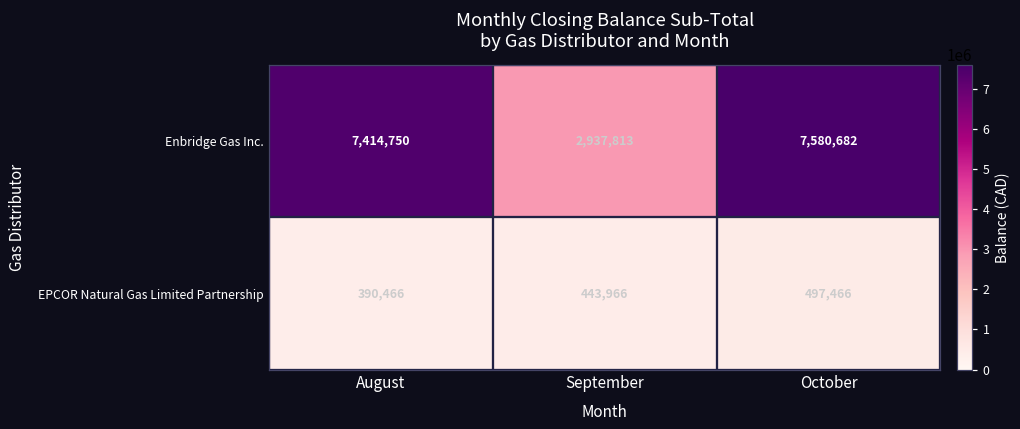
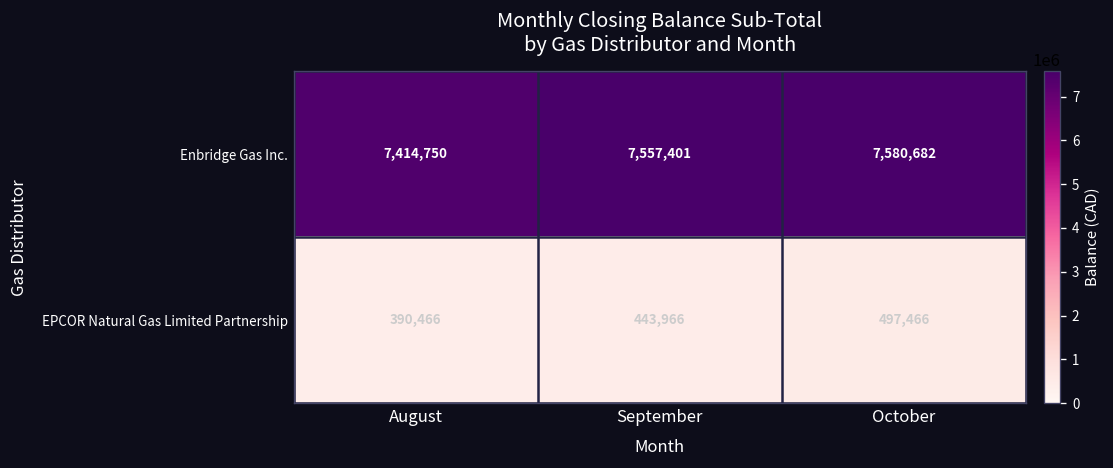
  {
    "Enbridge Gas Inc.": {
      "August": "7,414,750",
-     "September": "2,937,813",
+     "September": "7,557,401",
      "October": "7,580,682"
    },
    "EPCOR Natural Gas Limited Partnership": {
      "August": "390,466",
      "September": "443,966",
      "October": "497,466"
    }
  }
